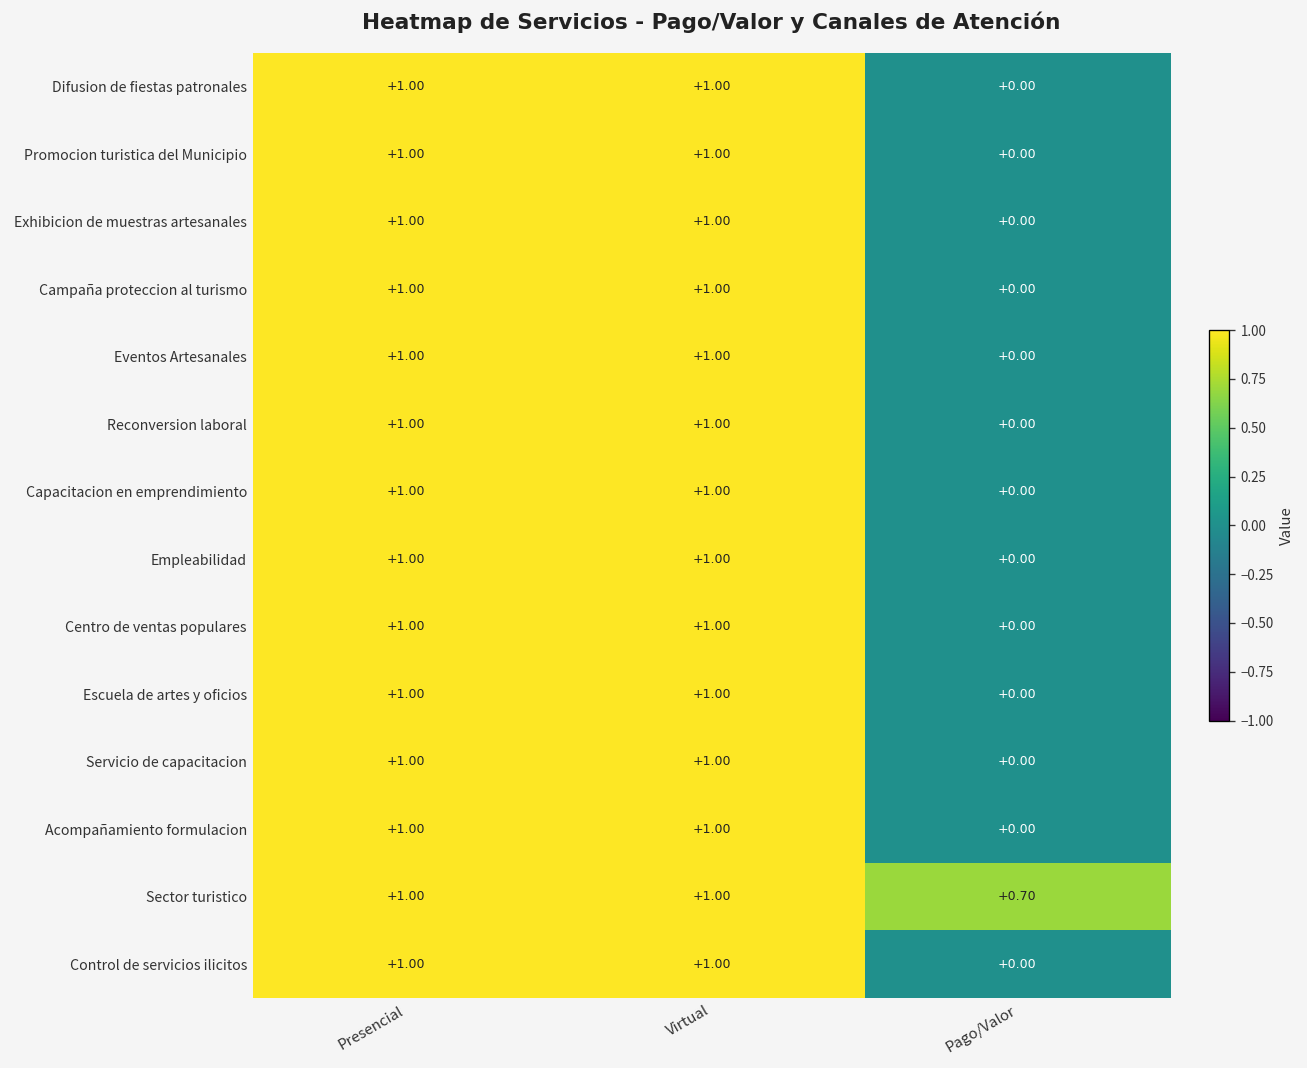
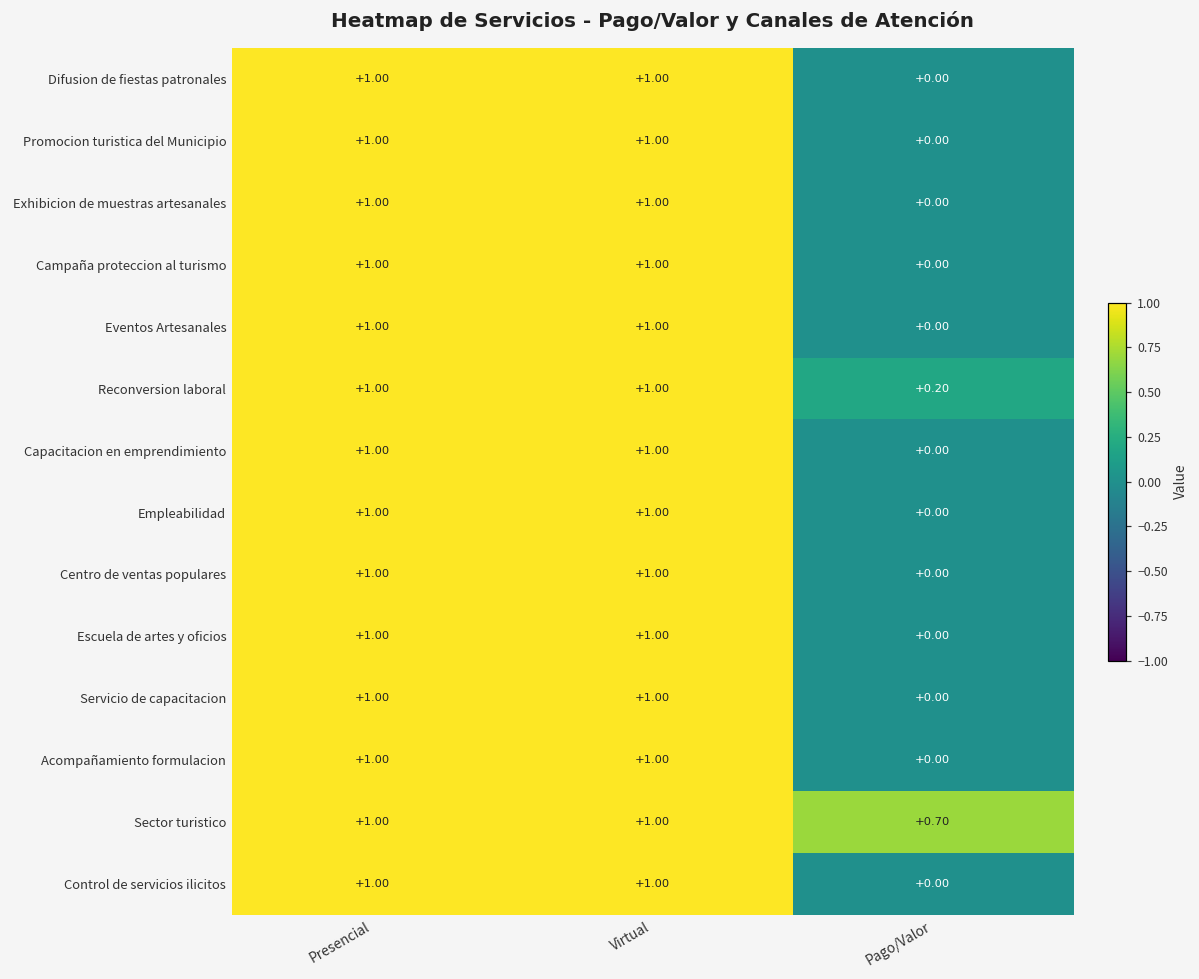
  {
    "Difusion de fiestas patronales": {
      "Presencial": "+1.00",
      "Virtual": "+1.00",
      "Pago/Valor": "+0.00"
    },
    "Promocion turistica del Municipio": {
      "Presencial": "+1.00",
      "Virtual": "+1.00",
      "Pago/Valor": "+0.00"
    },
    "Exhibicion de muestras artesanales": {
      "Presencial": "+1.00",
      "Virtual": "+1.00",
      "Pago/Valor": "+0.00"
    },
    "Campaña proteccion al turismo": {
      "Presencial": "+1.00",
      "Virtual": "+1.00",
      "Pago/Valor": "+0.00"
    },
    "Eventos Artesanales": {
      "Presencial": "+1.00",
      "Virtual": "+1.00",
      "Pago/Valor": "+0.00"
    },
    "Reconversion laboral": {
      "Presencial": "+1.00",
      "Virtual": "+1.00",
-     "Pago/Valor": "+0.00"
+     "Pago/Valor": "+0.20"
    },
    "Capacitacion en emprendimiento": {
      "Presencial": "+1.00",
      "Virtual": "+1.00",
      "Pago/Valor": "+0.00"
    },
    "Empleabilidad": {
      "Presencial": "+1.00",
      "Virtual": "+1.00",
      "Pago/Valor": "+0.00"
    },
    "Centro de ventas populares": {
      "Presencial": "+1.00",
      "Virtual": "+1.00",
      "Pago/Valor": "+0.00"
    },
    "Escuela de artes y oficios": {
      "Presencial": "+1.00",
      "Virtual": "+1.00",
      "Pago/Valor": "+0.00"
    },
    "Servicio de capacitacion": {
      "Presencial": "+1.00",
      "Virtual": "+1.00",
      "Pago/Valor": "+0.00"
    },
    "Acompañamiento formulacion": {
      "Presencial": "+1.00",
      "Virtual": "+1.00",
      "Pago/Valor": "+0.00"
    },
    "Sector turistico": {
      "Presencial": "+1.00",
      "Virtual": "+1.00",
      "Pago/Valor": "+0.70"
    },
    "Control de servicios ilicitos": {
      "Presencial": "+1.00",
      "Virtual": "+1.00",
      "Pago/Valor": "+0.00"
    }
  }
